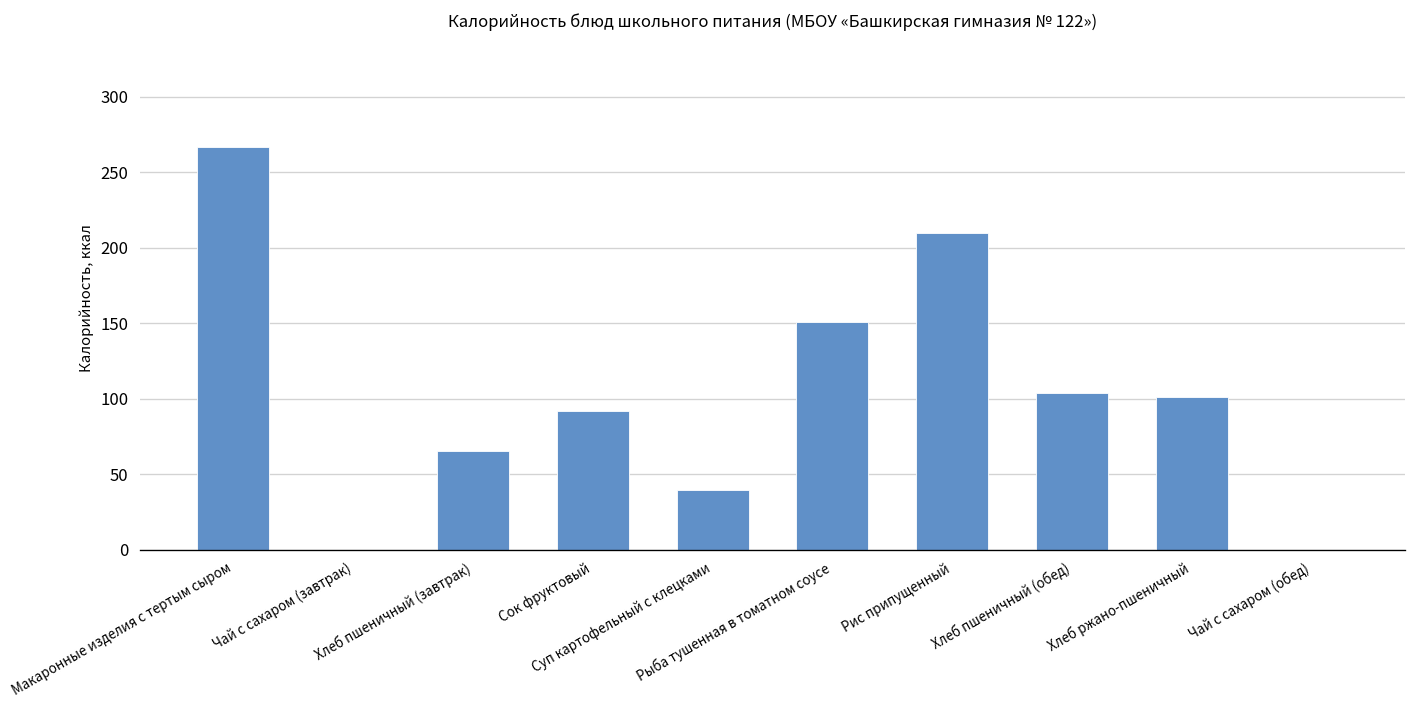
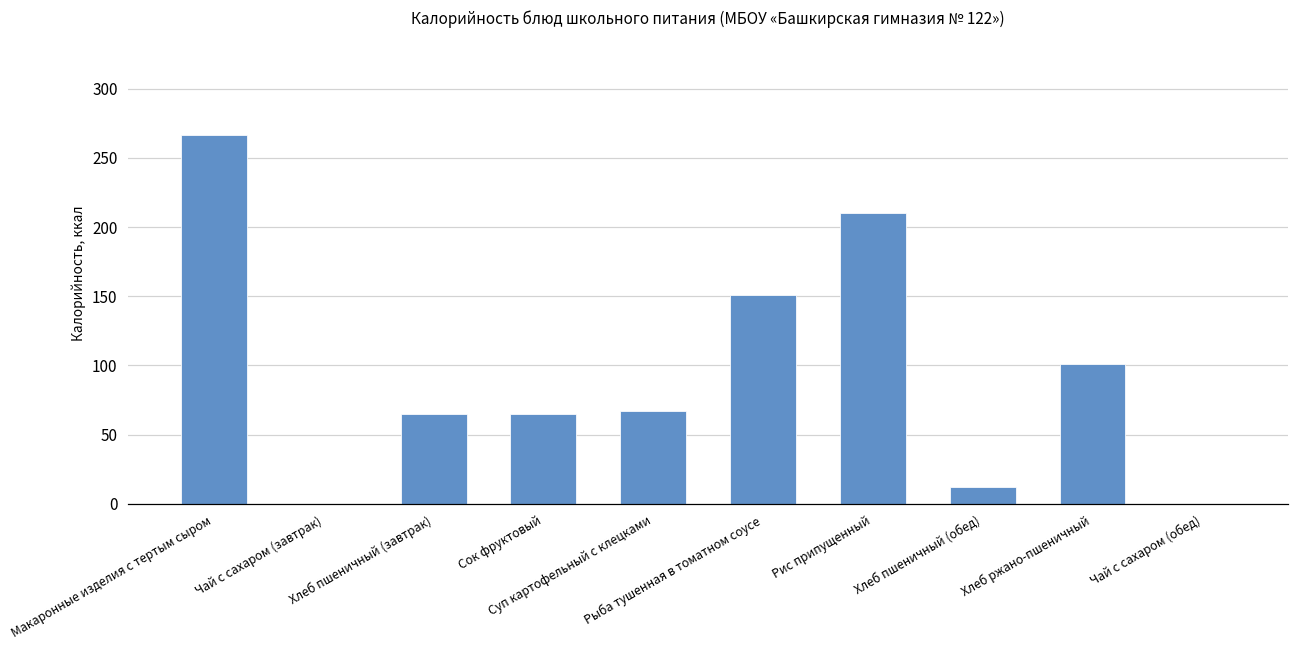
  {
    "Макаронные изделия с тертым сыром": 267,
    "Чай с сахаром (завтрак)": 0,
    "Хлеб пшеничный (завтрак)": 65,
-   "Сок фруктовый": 92,
-   "Суп картофельный с клецками": 39,
+   "Сок фруктовый": 65,
+   "Суп картофельный с клецками": 67,
    "Рыба тушенная в томатном соусе": 151,
    "Рис припущенный": 210,
-   "Хлеб пшеничный (обед)": 104,
+   "Хлеб пшеничный (обед)": 12,
    "Хлеб ржано-пшеничный": 101,
    "Чай с сахаром (обед)": 0
  }
